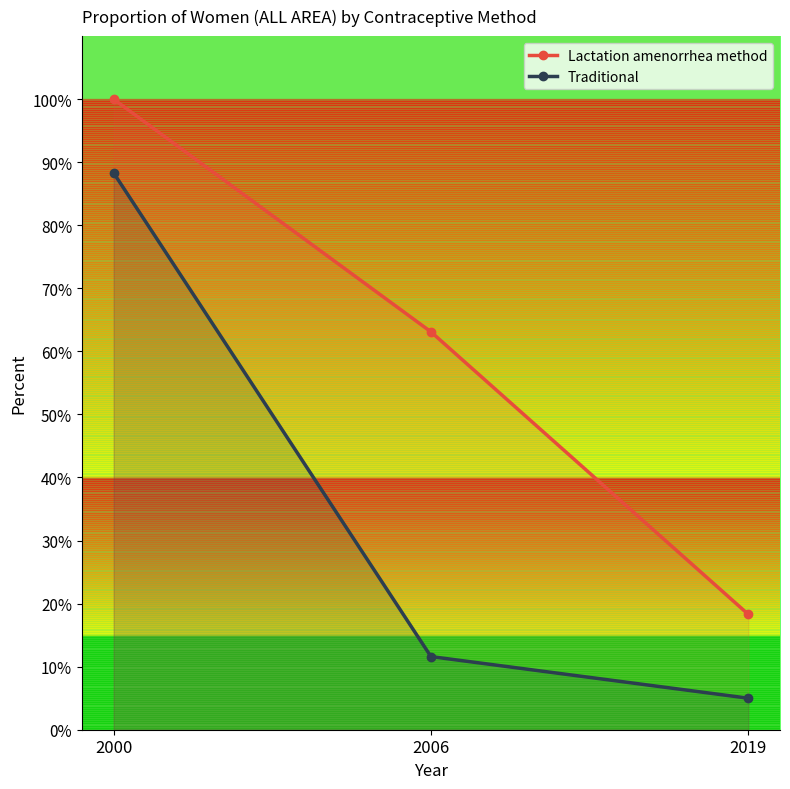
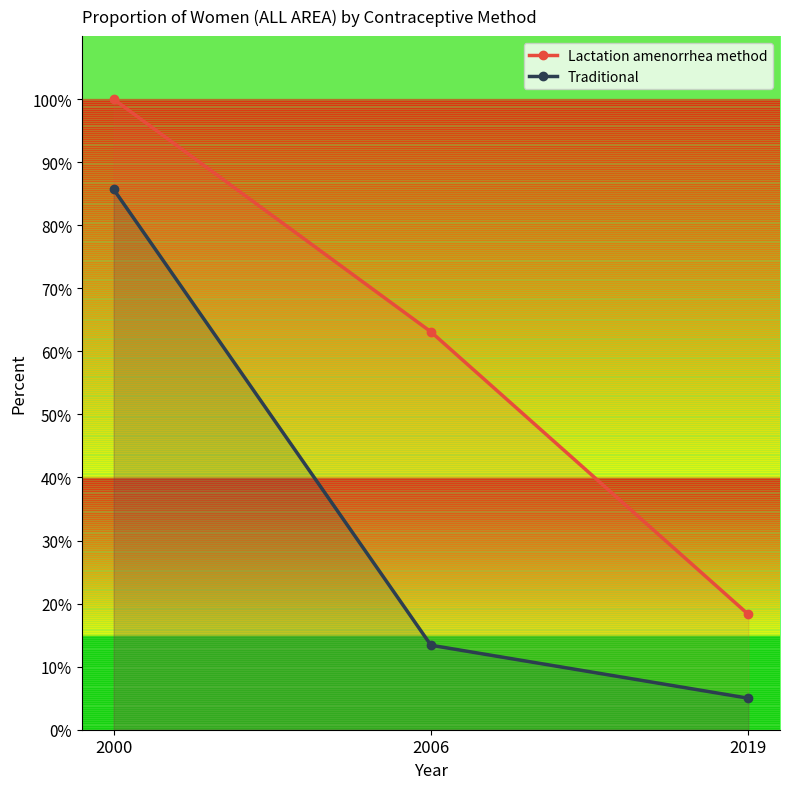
  {
    "Lactation amenorrhea method": {
      "2000": "100%",
      "2006": "63%",
      "2019": "18%"
    },
    "Traditional": {
-     "2000": "88%",
-     "2006": "12%",
+     "2000": "86%",
+     "2006": "13%",
      "2019": "5%"
    }
  }
